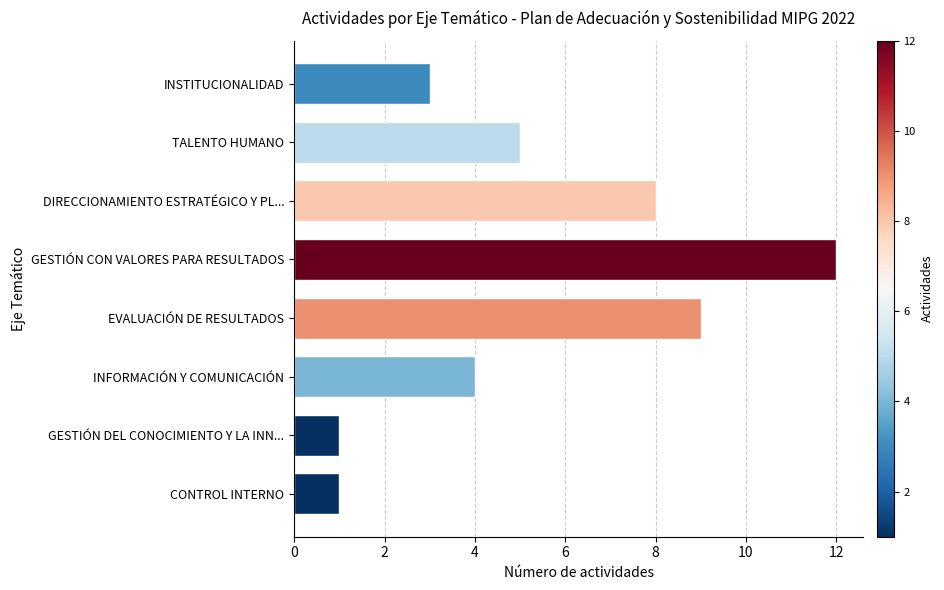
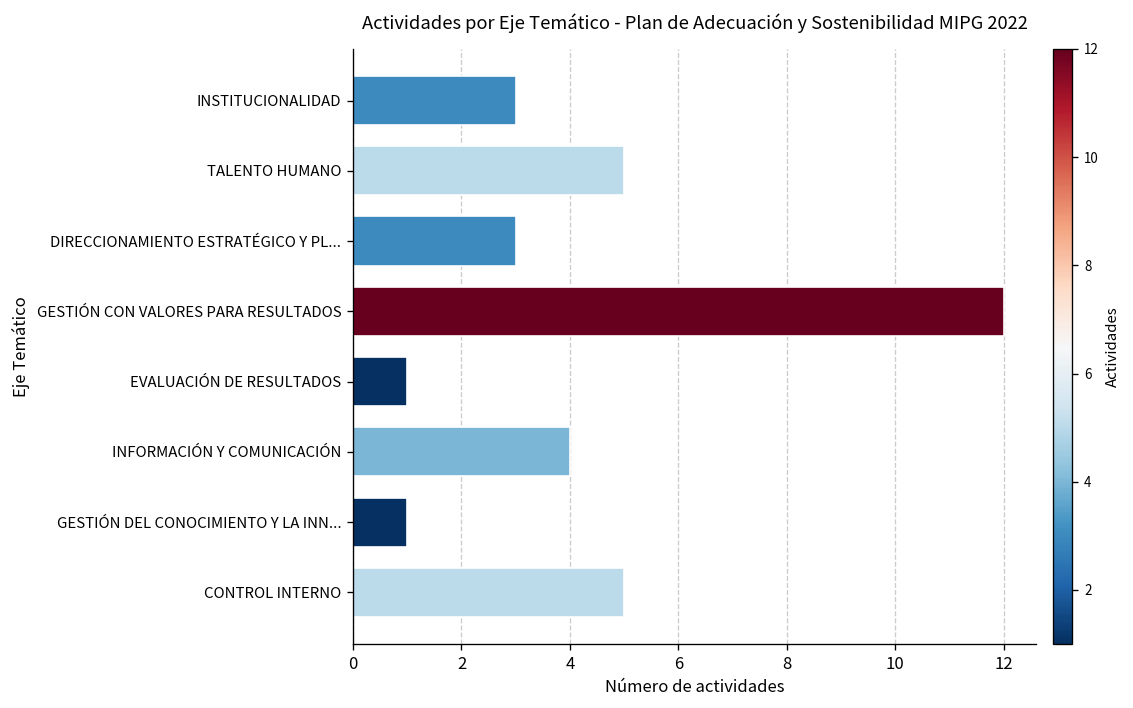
  {
    "INSTITUCIONALIDAD": 3,
    "TALENTO HUMANO": 5,
-   "DIRECCIONAMIENTO ESTRATÉGICO Y PL...": 8,
+   "DIRECCIONAMIENTO ESTRATÉGICO Y PL...": 3,
    "GESTIÓN CON VALORES PARA RESULTADOS": 12,
-   "EVALUACIÓN DE RESULTADOS": 9,
+   "EVALUACIÓN DE RESULTADOS": 1,
    "INFORMACIÓN Y COMUNICACIÓN": 4,
    "GESTIÓN DEL CONOCIMIENTO Y LA INN...": 1,
-   "CONTROL INTERNO": 1
+   "CONTROL INTERNO": 5
  }
